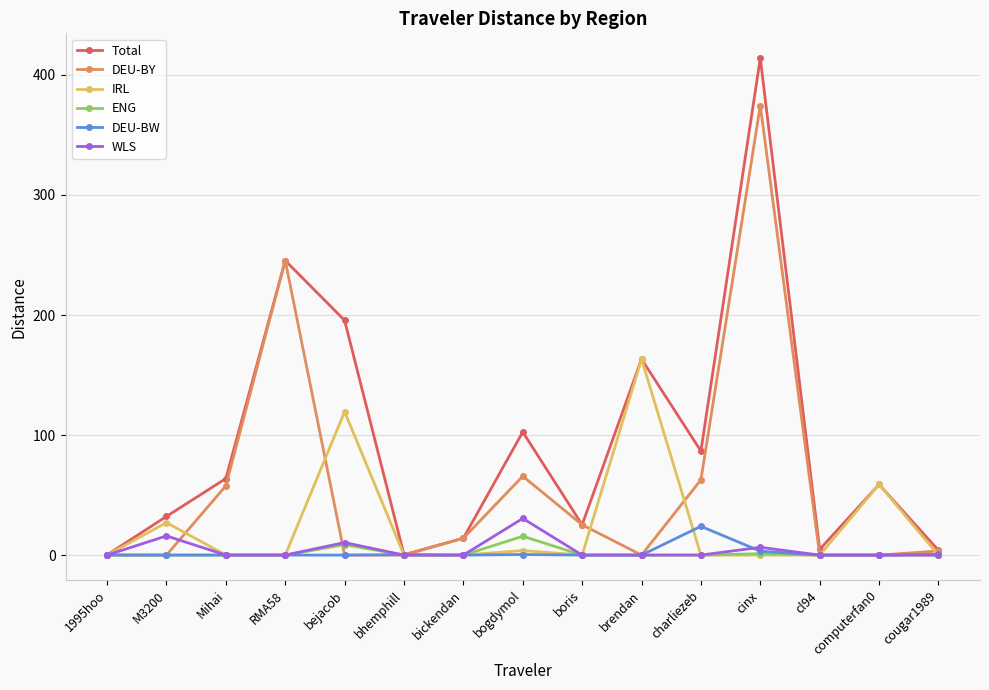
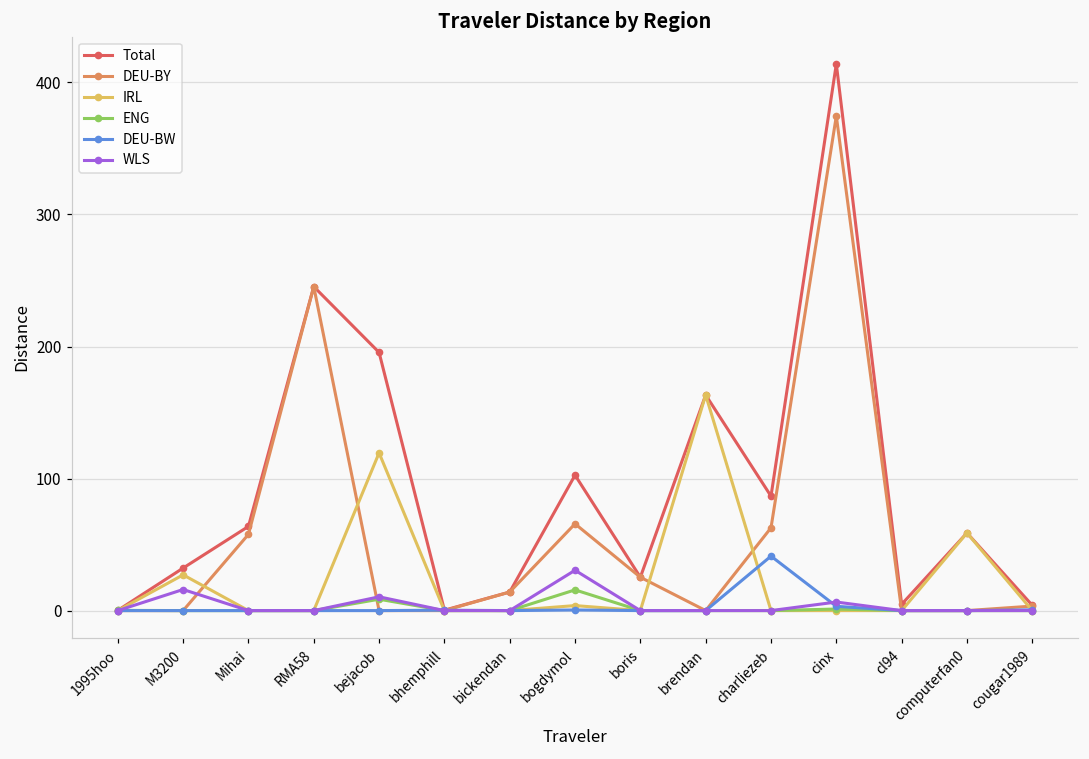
  {
    "ENG": {
      "bogdymol": 16
    },
    "DEU-BW": {
      "bogdymol": 0,
-     "charliezeb": 24
+     "charliezeb": 41
    },
    "WLS": {
      "M3200": 16,
      "bogdymol": 31,
      "cinx": 6
    }
  }
